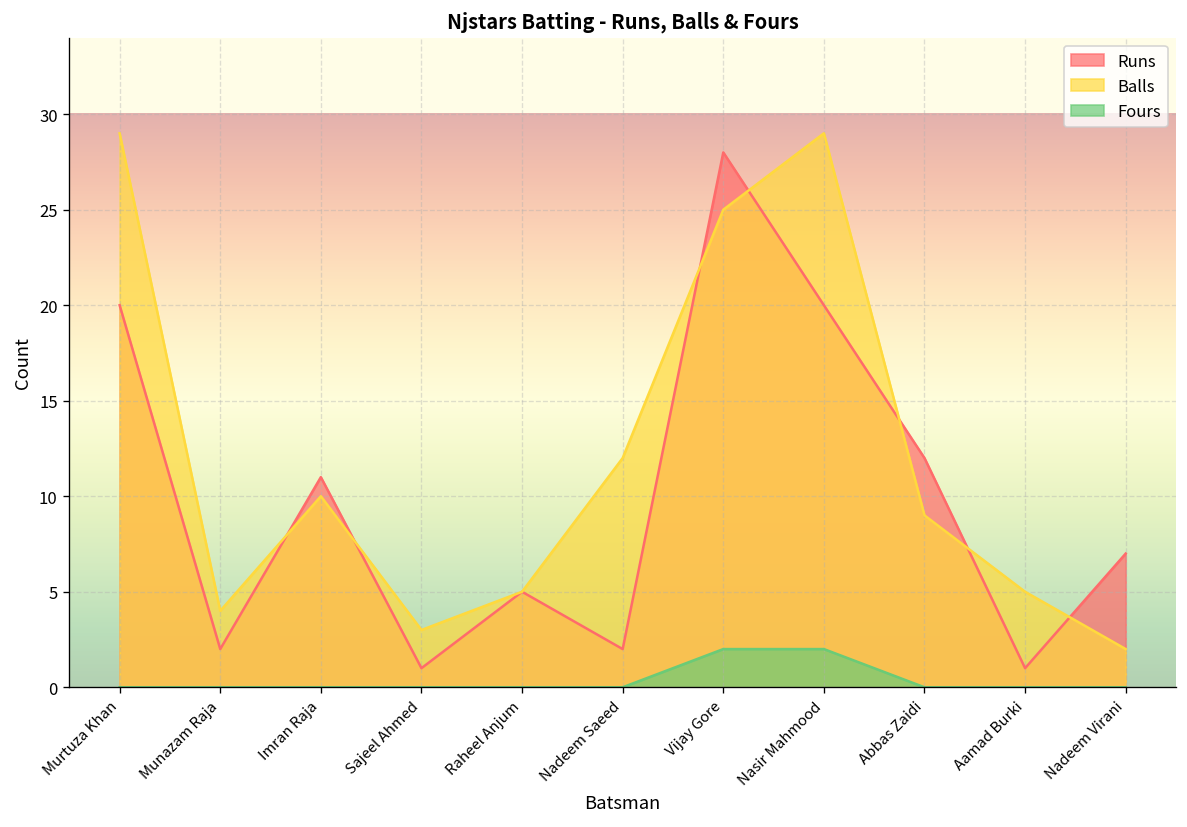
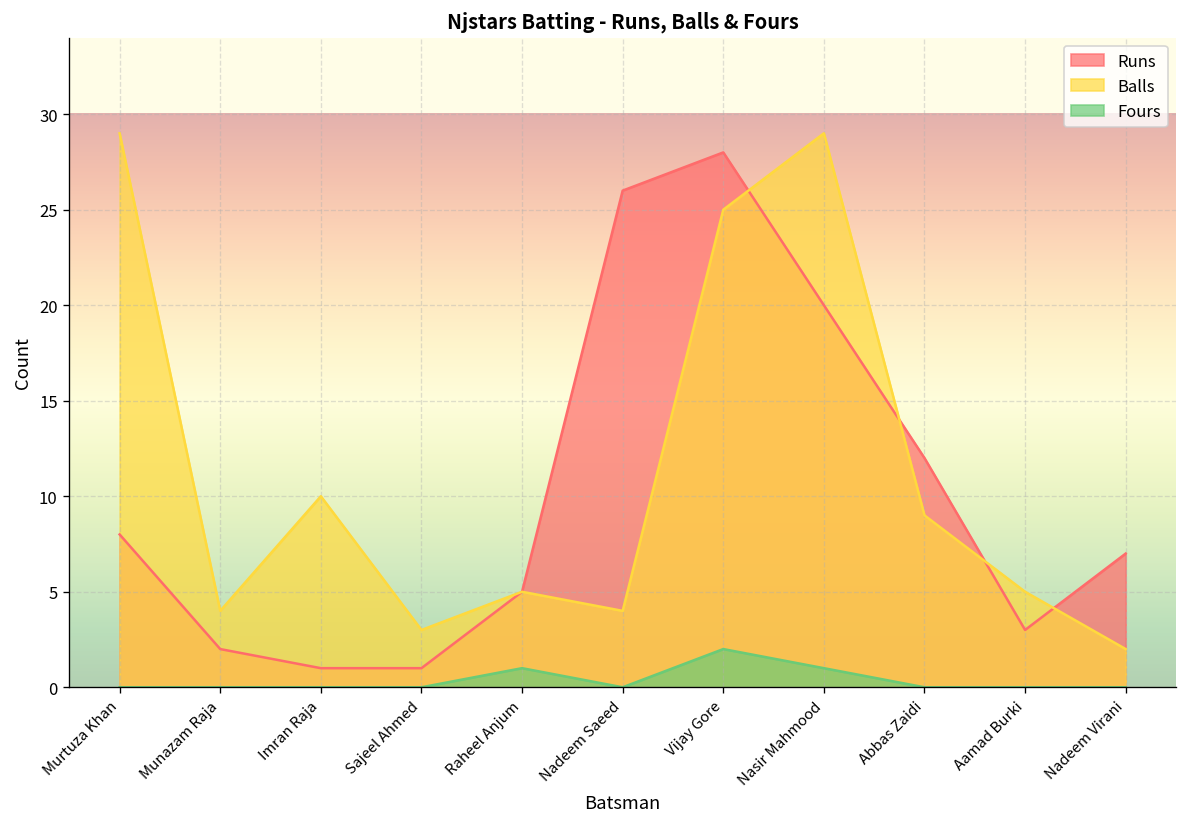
  {
    "Runs": {
-     "Murtuza Khan": 20,
+     "Murtuza Khan": 8,
      "Munazam Raja": 2,
-     "Imran Raja": 11,
+     "Imran Raja": 1,
      "Sajeel Ahmed": 1,
-     "Nadeem Saeed": 2,
+     "Nadeem Saeed": 26,
      "Vijay Gore": 28,
      "Nasir Mahmood": 20,
      "Abbas Zaidi": 12,
-     "Aamad Burki": 1,
+     "Aamad Burki": 3,
      "Nadeem Virani": 7
    },
    "Balls": {
      "Murtuza Khan": 29,
      "Munazam Raja": 4,
      "Imran Raja": 10,
      "Sajeel Ahmed": 3,
-     "Nadeem Saeed": 12,
+     "Nadeem Saeed": 4,
      "Vijay Gore": 25,
      "Nasir Mahmood": 29,
      "Abbas Zaidi": 9,
      "Aamad Burki": 5,
      "Nadeem Virani": 2
    },
    "Fours": {
      "Murtuza Khan": 0,
      "Munazam Raja": 0,
      "Imran Raja": 0,
      "Sajeel Ahmed": 0,
-     "Raheel Anjum": 0,
+     "Raheel Anjum": 1,
      "Nadeem Saeed": 0,
      "Vijay Gore": 2,
-     "Nasir Mahmood": 2,
+     "Nasir Mahmood": 1,
      "Abbas Zaidi": 0,
      "Aamad Burki": 0,
      "Nadeem Virani": 0
    }
  }
